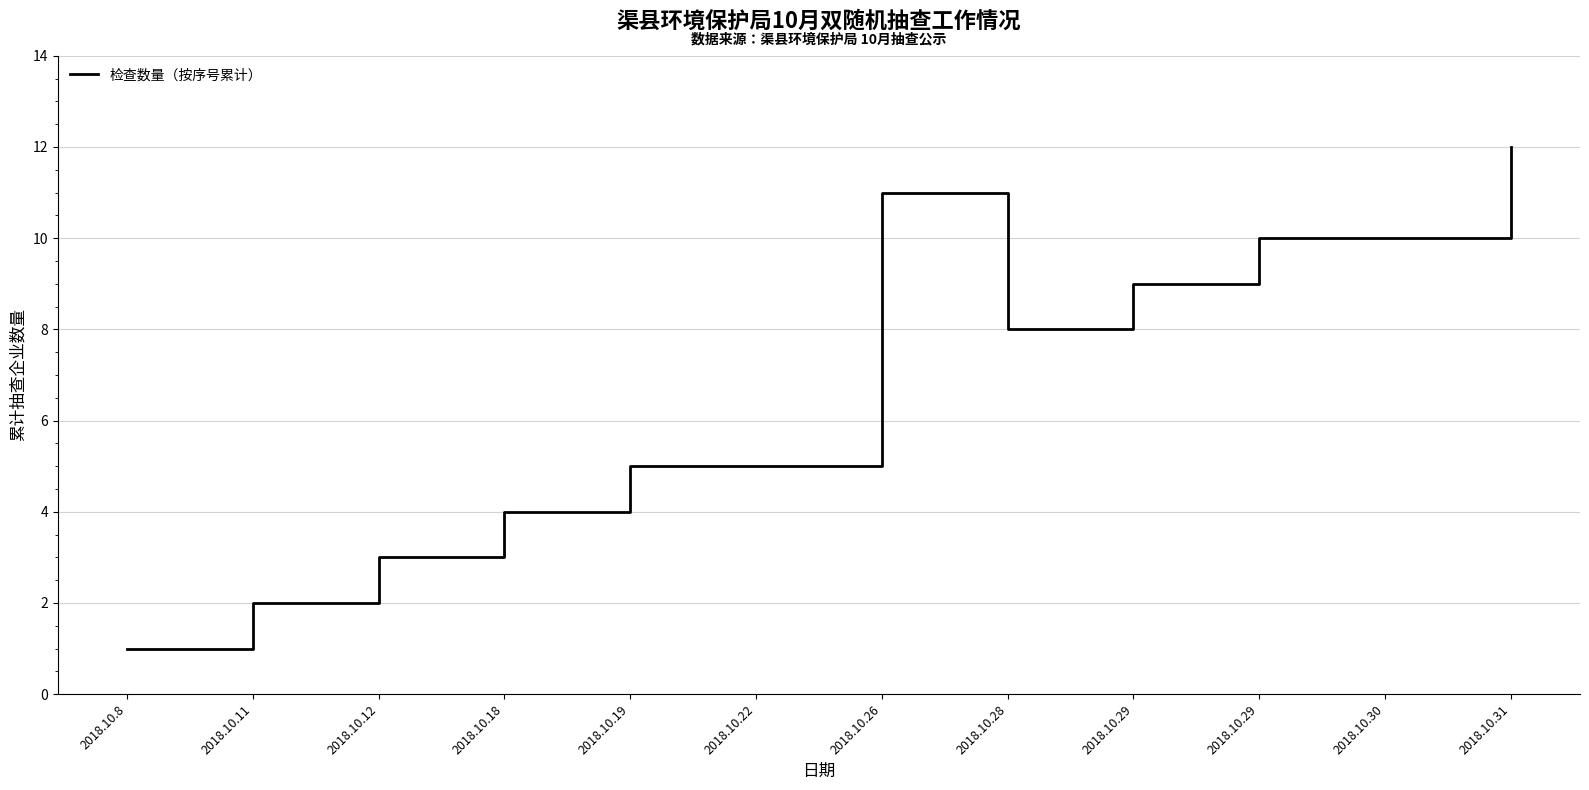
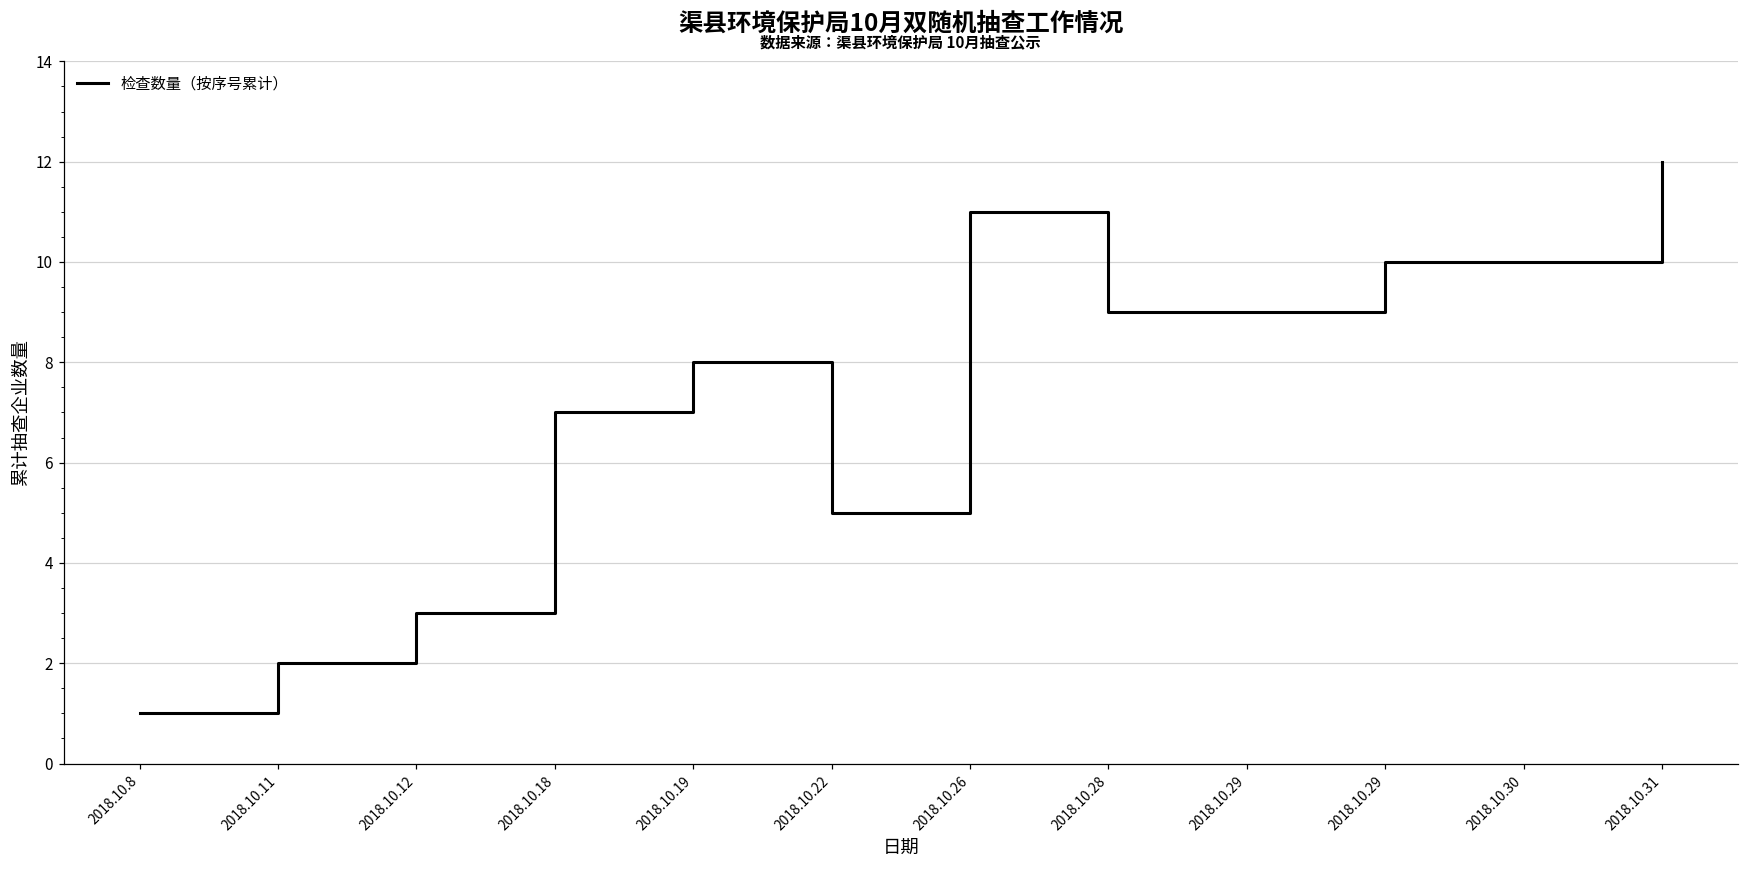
  {
    "2018.10.8": 1,
    "2018.10.11": 2,
    "2018.10.12": 3,
-   "2018.10.18": 4,
-   "2018.10.19": 5,
+   "2018.10.18": 7,
+   "2018.10.19": 8,
    "2018.10.22": 5,
    "2018.10.26": 11,
-   "2018.10.28": 8,
+   "2018.10.28": 9,
    "2018.10.30": 10,
    "2018.10.31": 12
  }
